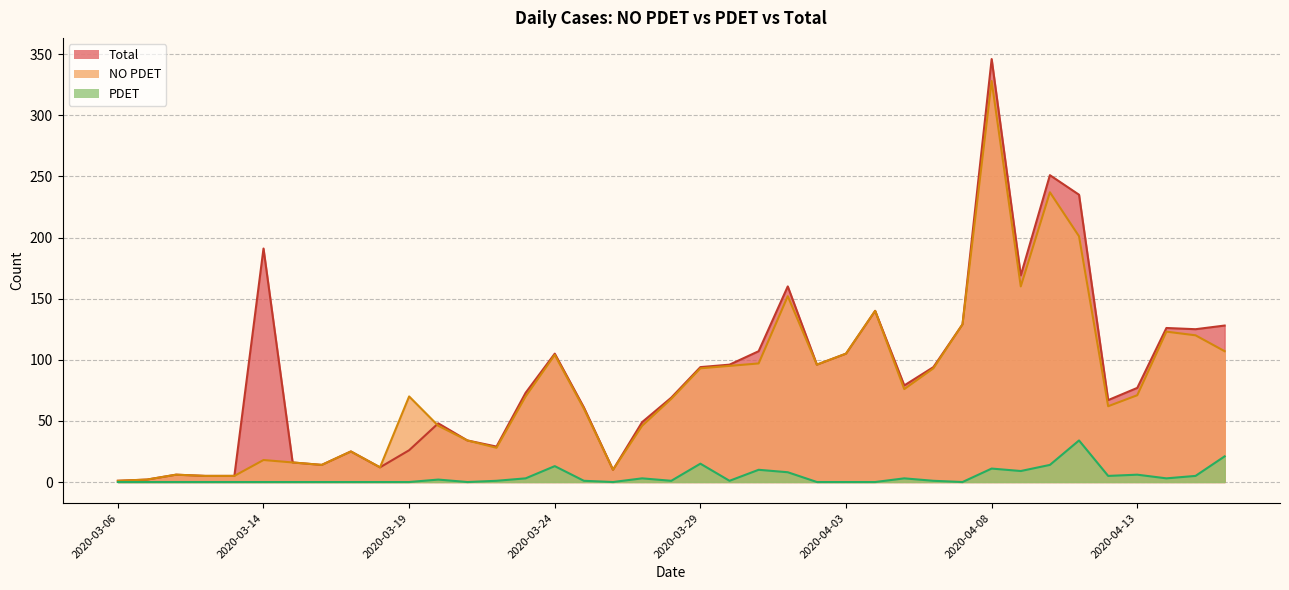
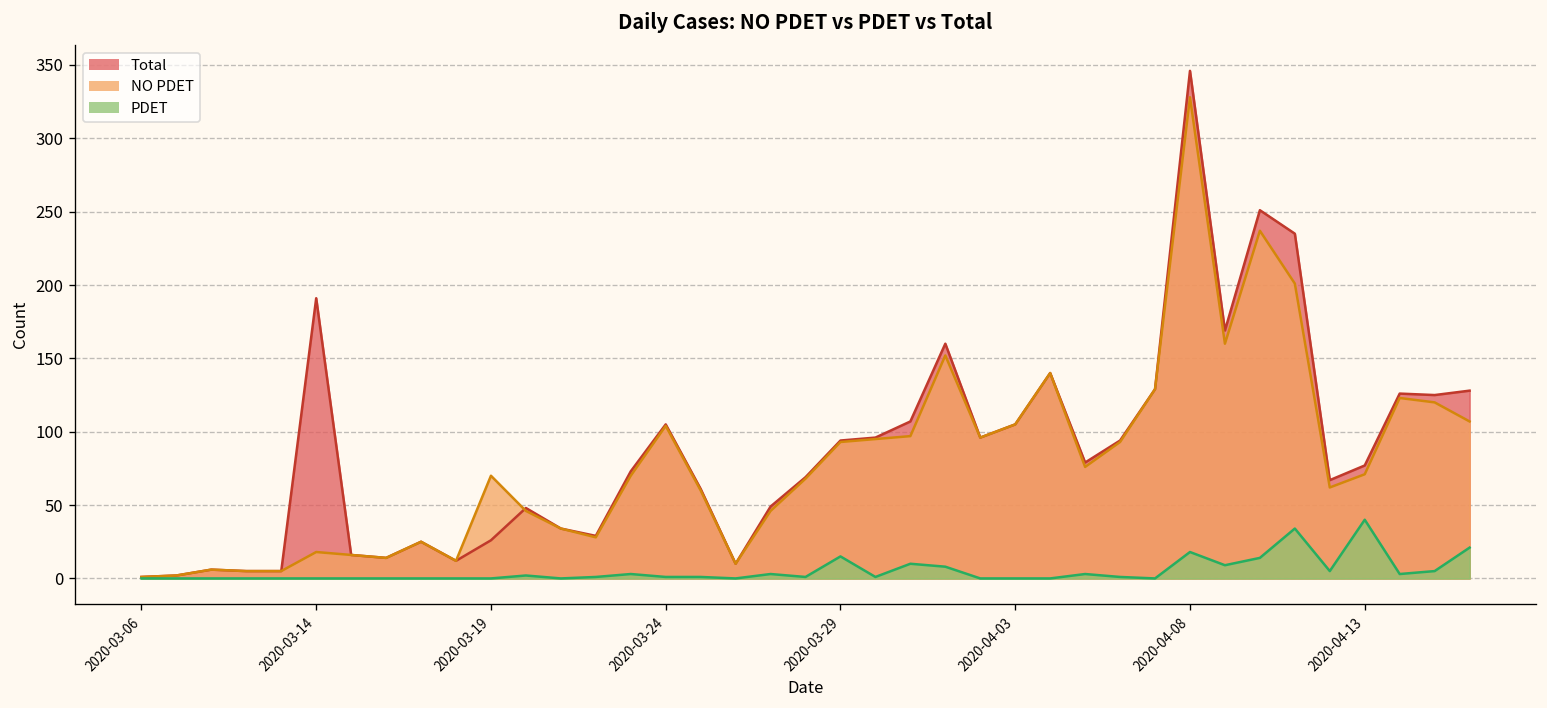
  {
    "Total": {
      "2020-03-14": 191,
      "2020-03-19": 26,
      "2020-04-08": 346,
      "2020-04-13": 77
    },
    "NO PDET": {
      "2020-03-14": 18,
      "2020-03-19": 70,
      "2020-04-08": 328,
      "2020-04-13": 71
    },
    "PDET": {
      "2020-03-14": 0,
      "2020-03-19": 0,
-     "2020-03-24": 13,
+     "2020-03-24": 1,
      "2020-03-29": 15,
      "2020-04-03": 0,
-     "2020-04-08": 11,
-     "2020-04-13": 6
+     "2020-04-08": 18,
+     "2020-04-13": 40
    }
  }
